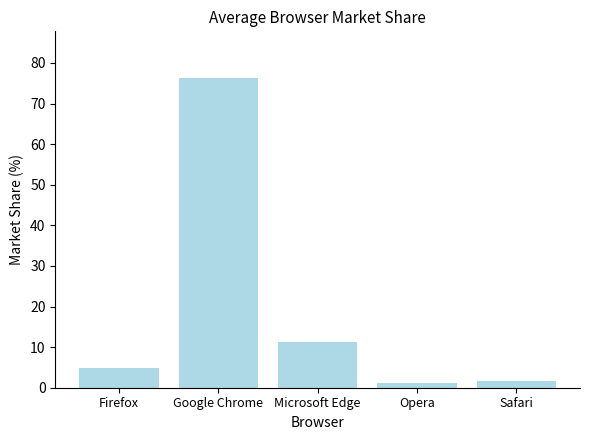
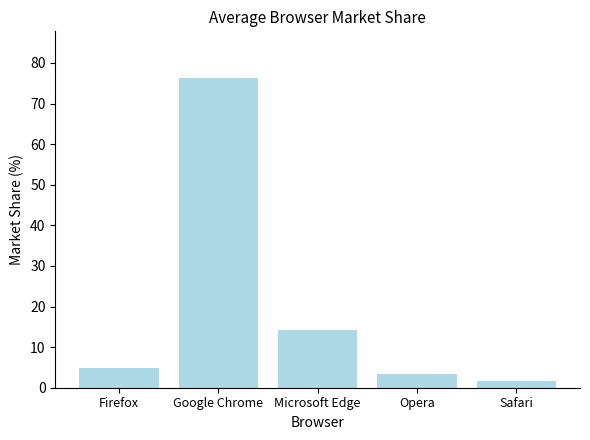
  {
    "Firefox": 5,
    "Google Chrome": 76,
-   "Microsoft Edge": 11,
-   "Opera": 1,
+   "Microsoft Edge": 14,
+   "Opera": 3,
    "Safari": 2
  }
